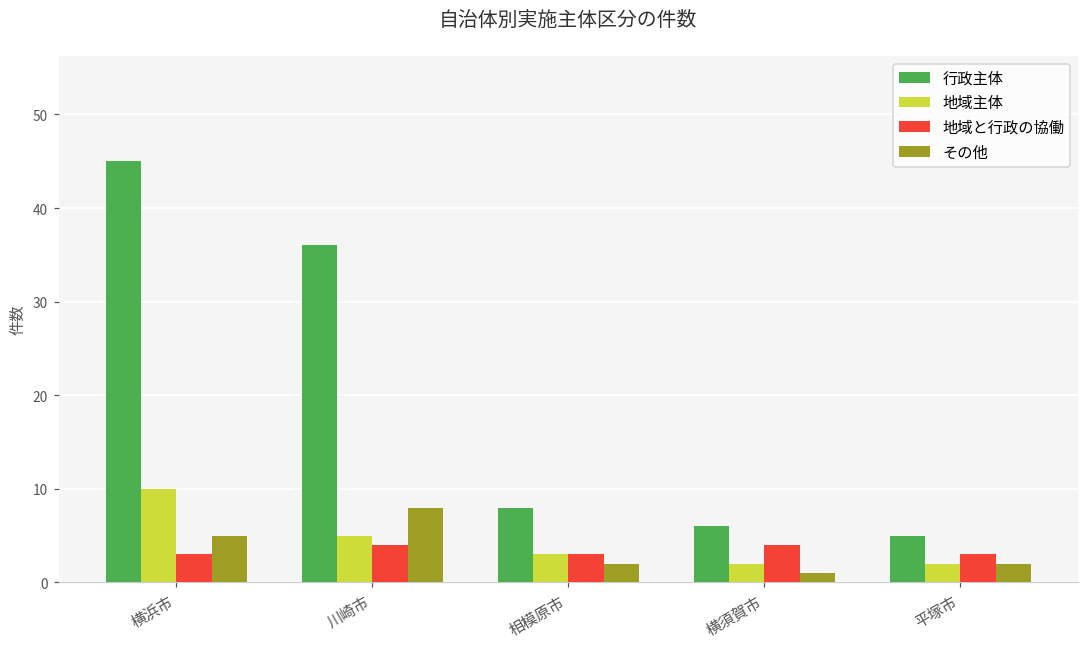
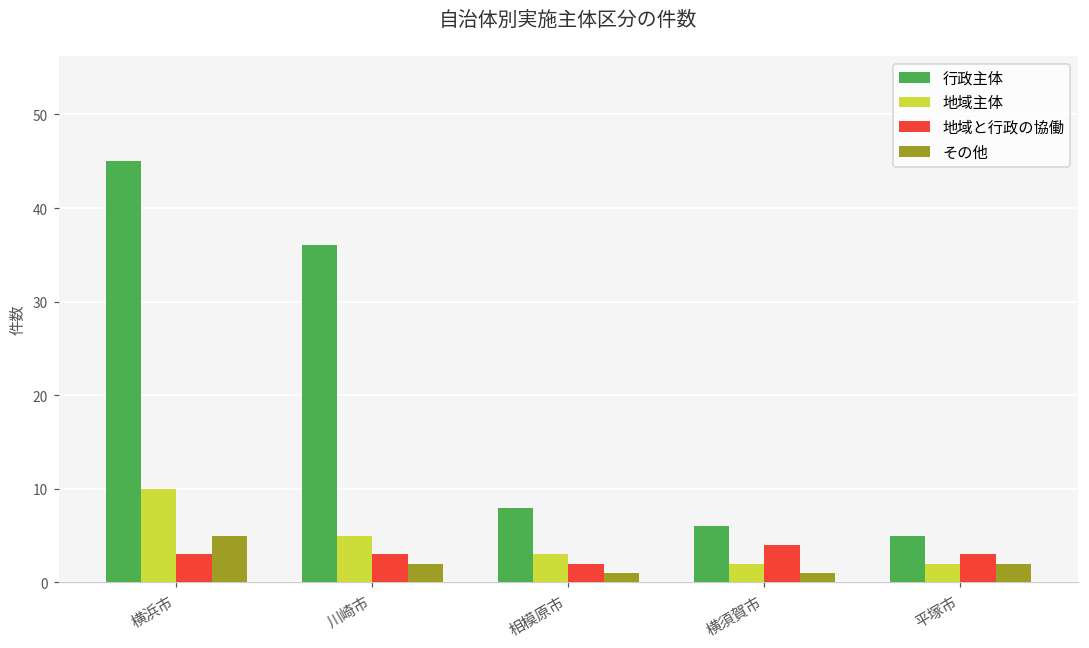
  {
    "行政主体": {
      "横浜市": 45,
      "川崎市": 36,
      "相模原市": 8,
      "横須賀市": 6,
      "平塚市": 5
    },
    "地域主体": {
      "横浜市": 10,
      "川崎市": 5,
      "相模原市": 3,
      "横須賀市": 2,
      "平塚市": 2
    },
    "地域と行政の協働": {
      "横浜市": 3,
-     "川崎市": 4,
-     "相模原市": 3,
+     "川崎市": 3,
+     "相模原市": 2,
      "横須賀市": 4,
      "平塚市": 3
    },
    "その他": {
      "横浜市": 5,
-     "川崎市": 8,
-     "相模原市": 2,
+     "川崎市": 2,
+     "相模原市": 1,
      "横須賀市": 1,
      "平塚市": 2
    }
  }
